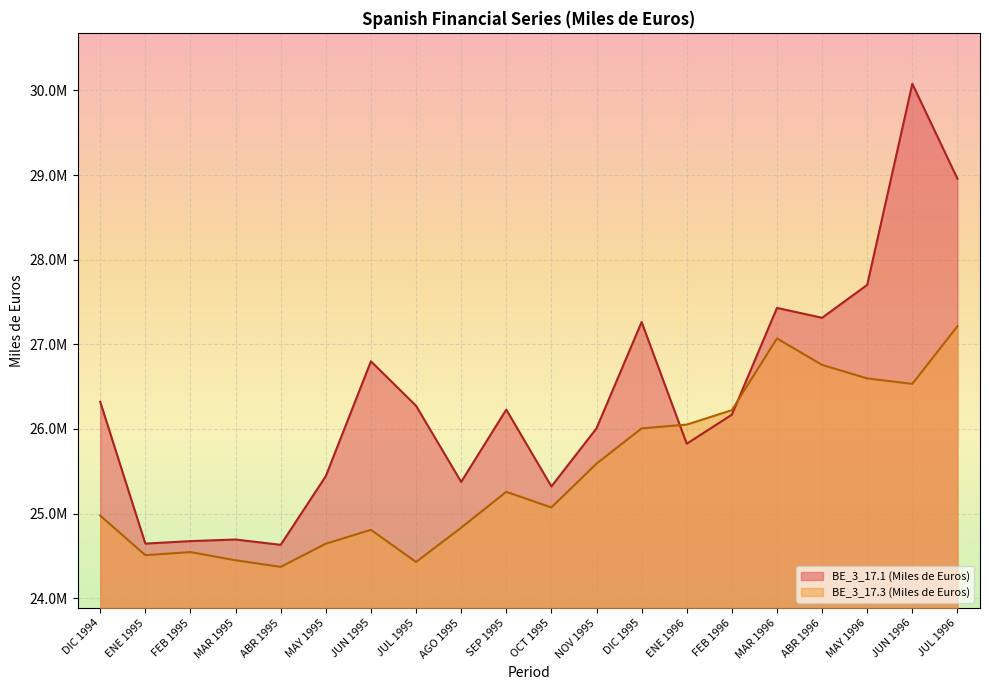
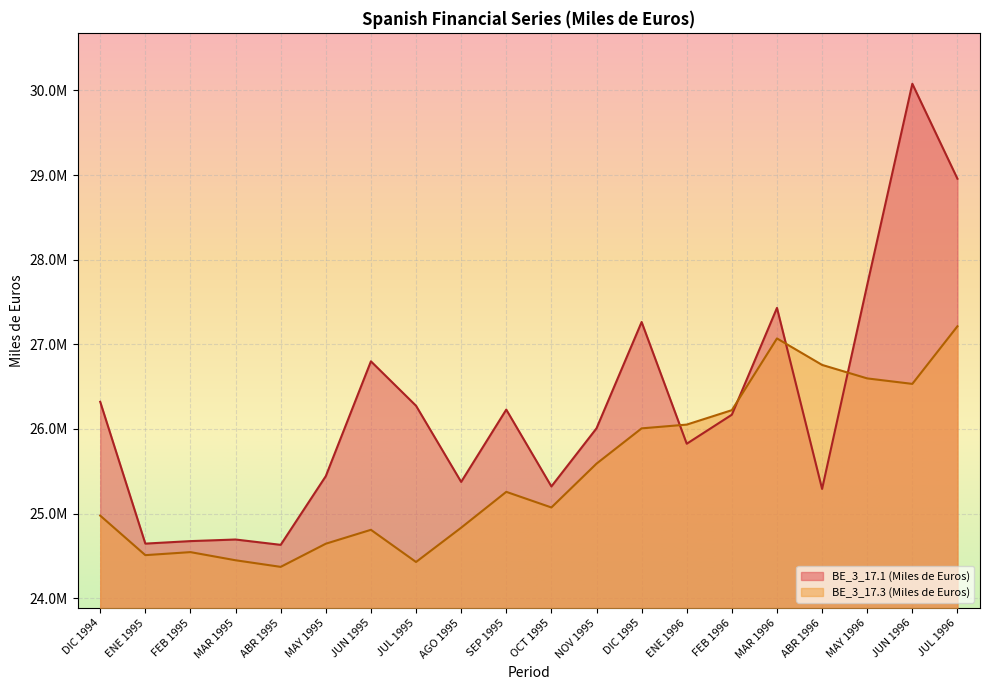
  {
    "BE_3_17.1 (Miles de Euros)": {
      "DIC 1994": 26300000,
      "ENE 1995": 24600000,
      "FEB 1995": 24700000,
      "MAR 1995": 24700000,
      "ABR 1995": 24600000,
      "MAY 1995": 25400000,
      "JUN 1995": 26800000,
      "JUL 1995": 26300000,
      "AGO 1995": 25400000,
      "SEP 1995": 26200000,
      "OCT 1995": 25300000,
      "NOV 1995": 26000000,
      "DIC 1995": 27300000,
      "ENE 1996": 25800000,
      "FEB 1996": 26200000,
      "MAR 1996": 27400000,
-     "ABR 1996": 27300000,
+     "ABR 1996": 25300000,
      "MAY 1996": 27700000,
      "JUN 1996": 30100000,
      "JUL 1996": 29000000
    },
    "BE_3_17.3 (Miles de Euros)": {
      "DIC 1994": 25000000,
      "ENE 1995": 24500000,
      "FEB 1995": 24500000,
      "MAR 1995": 24400000,
      "ABR 1995": 24400000,
      "MAY 1995": 24600000,
      "JUN 1995": 24800000,
      "JUL 1995": 24400000,
      "AGO 1995": 24800000,
      "SEP 1995": 25300000,
      "OCT 1995": 25100000,
      "NOV 1995": 25600000,
      "DIC 1995": 26000000,
      "ENE 1996": 26100000,
      "FEB 1996": 26200000,
      "MAR 1996": 27100000,
      "ABR 1996": 26800000,
      "MAY 1996": 26600000,
      "JUN 1996": 26500000,
      "JUL 1996": 27200000
    }
  }
